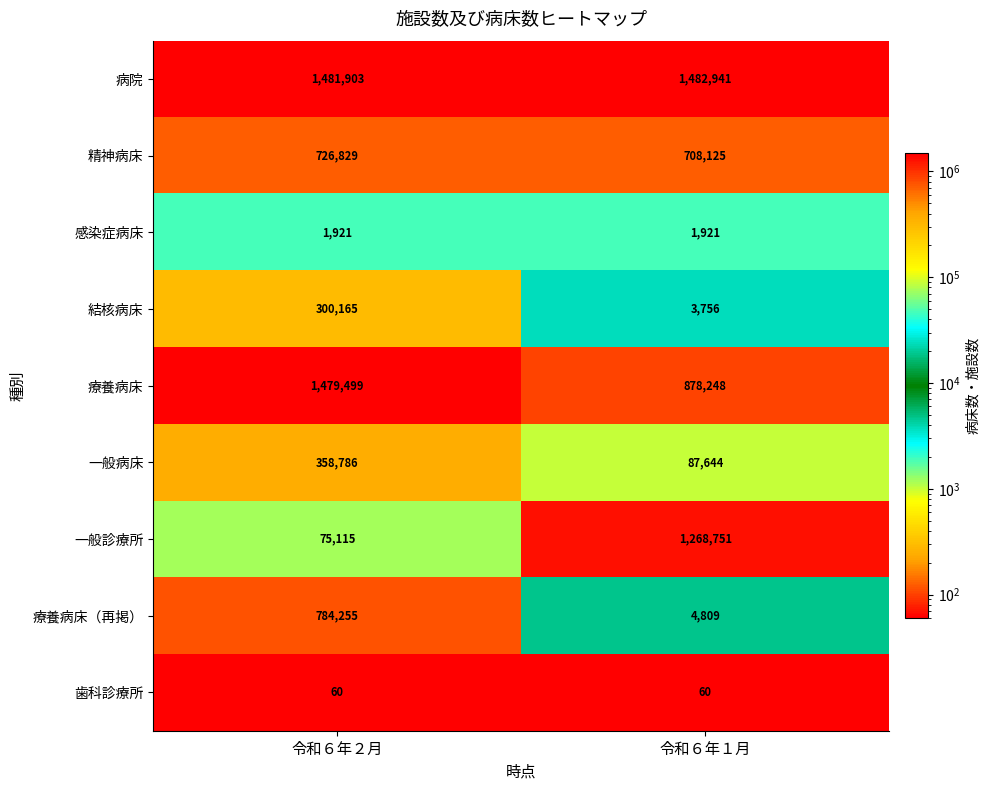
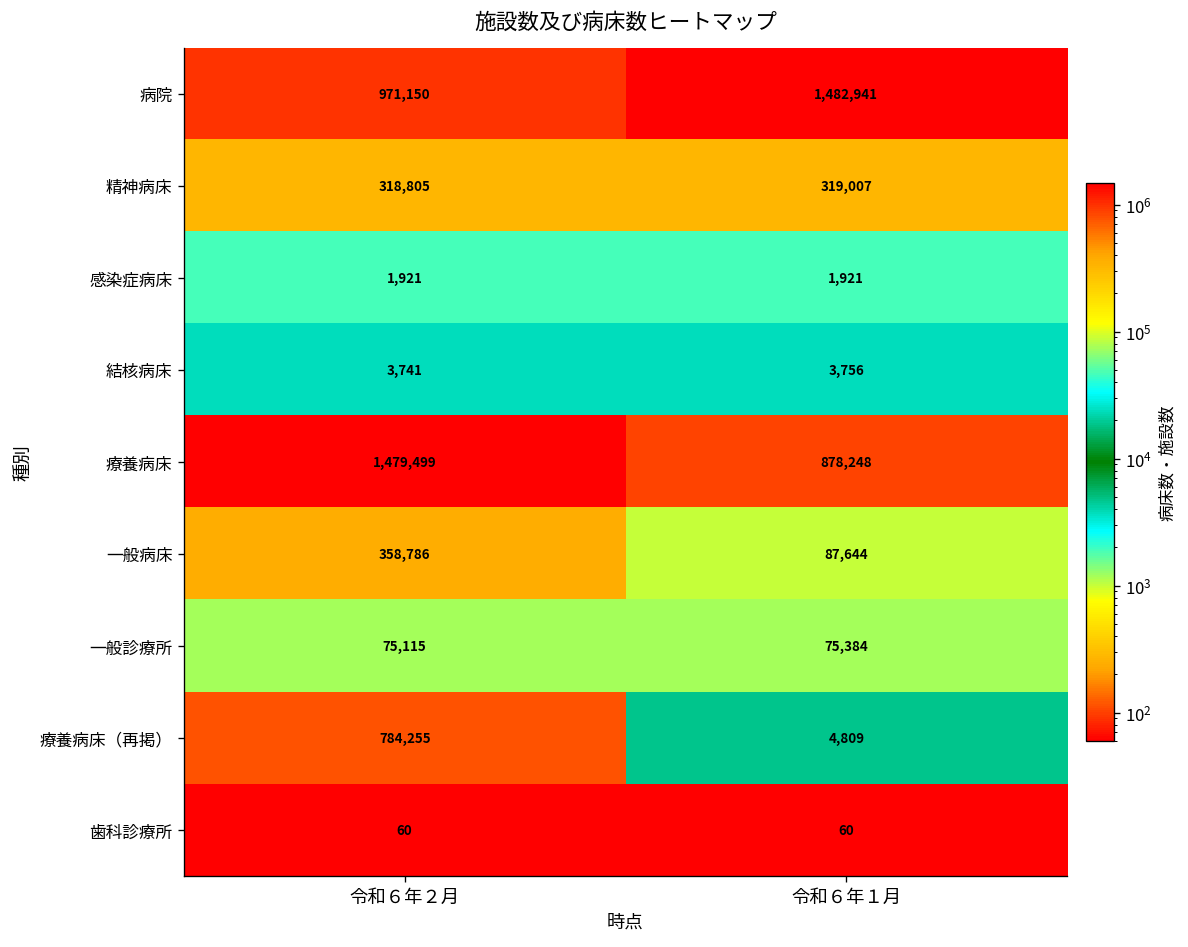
  {
    "病院": {
-     "令和６年２月": "1,481,903",
+     "令和６年２月": "971,150",
      "令和６年１月": "1,482,941"
    },
    "精神病床": {
-     "令和６年２月": "726,829",
-     "令和６年１月": "708,125"
+     "令和６年２月": "318,805",
+     "令和６年１月": "319,007"
    },
    "感染症病床": {
      "令和６年２月": "1,921",
      "令和６年１月": "1,921"
    },
    "結核病床": {
-     "令和６年２月": "300,165",
+     "令和６年２月": "3,741",
      "令和６年１月": "3,756"
    },
    "療養病床": {
      "令和６年２月": "1,479,499",
      "令和６年１月": "878,248"
    },
    "一般病床": {
      "令和６年２月": "358,786",
      "令和６年１月": "87,644"
    },
    "一般診療所": {
      "令和６年２月": "75,115",
-     "令和６年１月": "1,268,751"
+     "令和６年１月": "75,384"
    },
    "療養病床（再掲）": {
      "令和６年２月": "784,255",
      "令和６年１月": "4,809"
    },
    "歯科診療所": {
      "令和６年２月": "60",
      "令和６年１月": "60"
    }
  }
